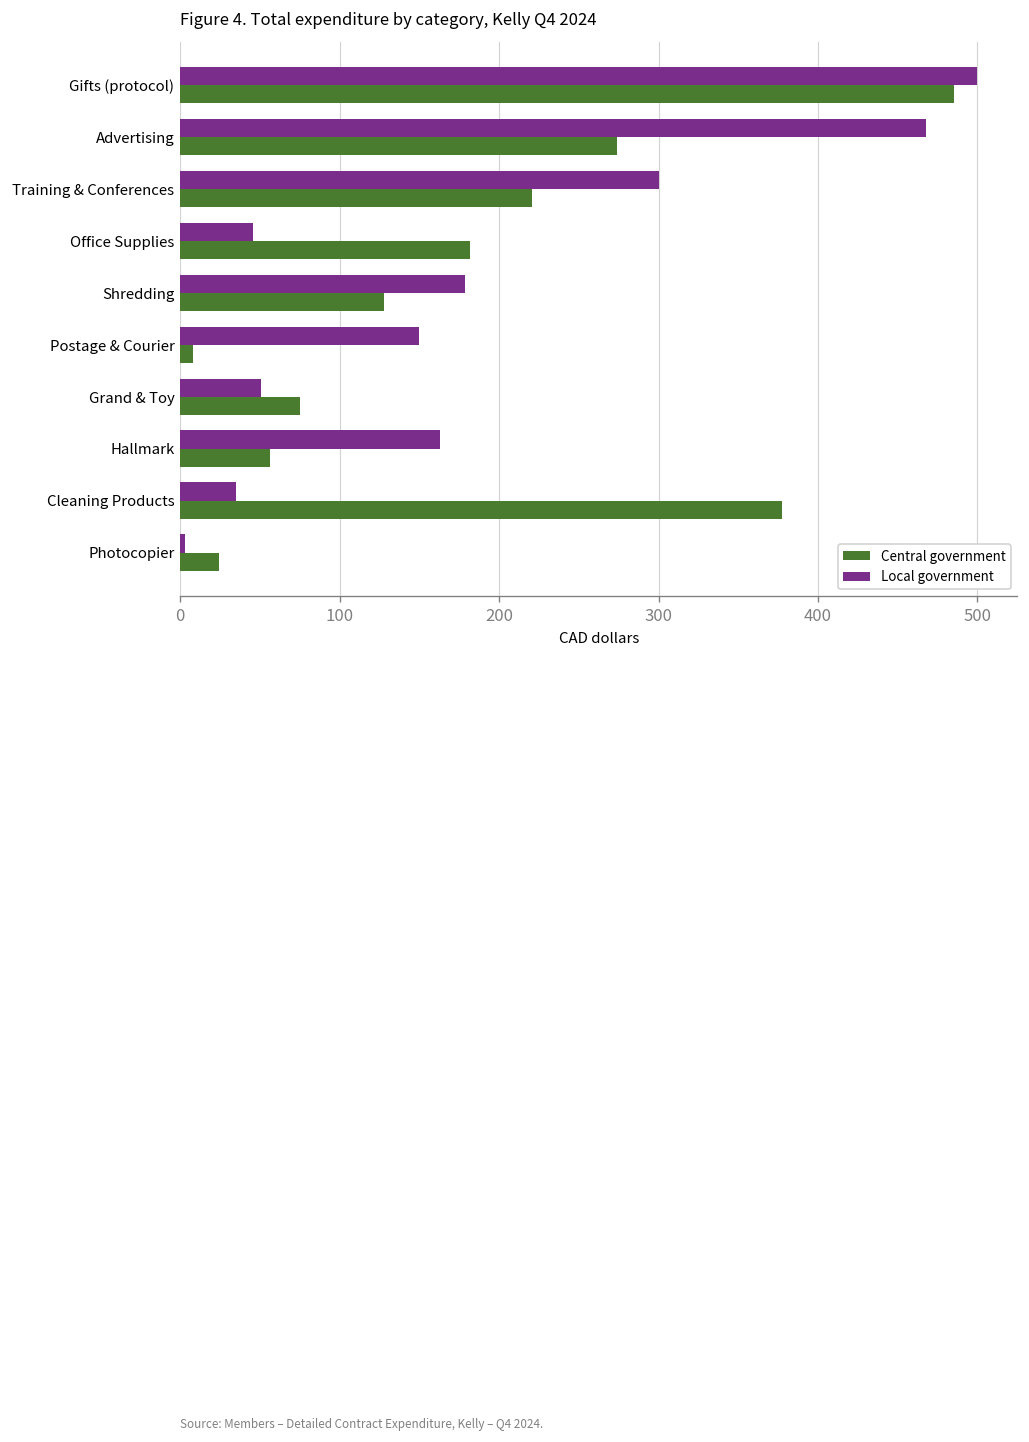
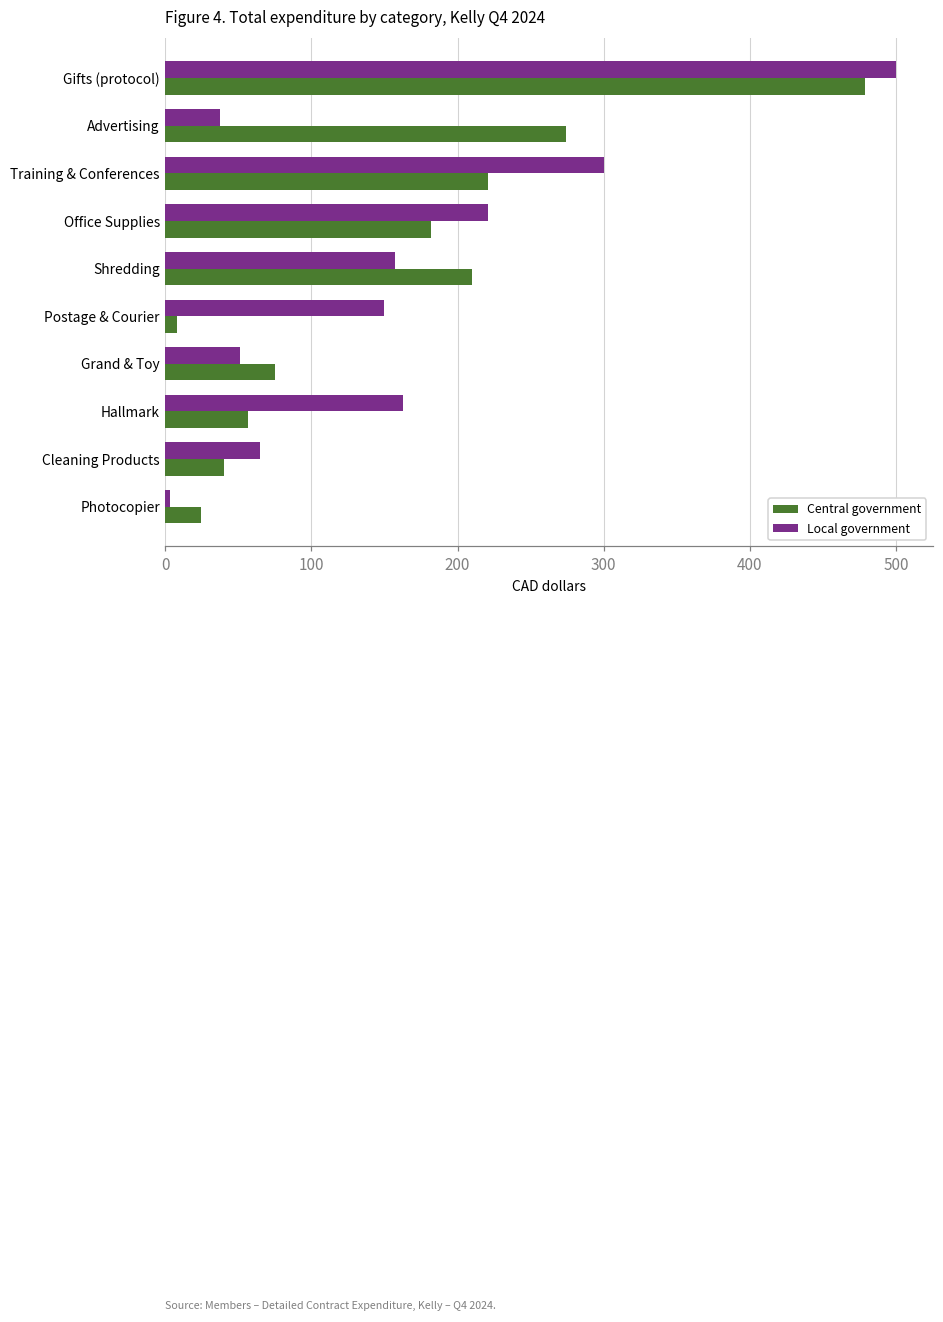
  {
    "Central government": {
-     "Gifts (protocol)": 485,
+     "Gifts (protocol)": 479,
      "Advertising": 274,
      "Training & Conferences": 221,
      "Office Supplies": 182,
-     "Shredding": 128,
+     "Shredding": 210,
      "Postage & Courier": 8,
      "Grand & Toy": 75,
      "Hallmark": 57,
-     "Cleaning Products": 377,
+     "Cleaning Products": 40,
      "Photocopier": 24
    },
    "Local government": {
      "Gifts (protocol)": 500,
-     "Advertising": 468,
+     "Advertising": 38,
      "Training & Conferences": 300,
-     "Office Supplies": 45,
-     "Shredding": 179,
+     "Office Supplies": 221,
+     "Shredding": 157,
      "Postage & Courier": 150,
      "Grand & Toy": 51,
      "Hallmark": 163,
-     "Cleaning Products": 35,
+     "Cleaning Products": 65,
      "Photocopier": 3
    }
  }
